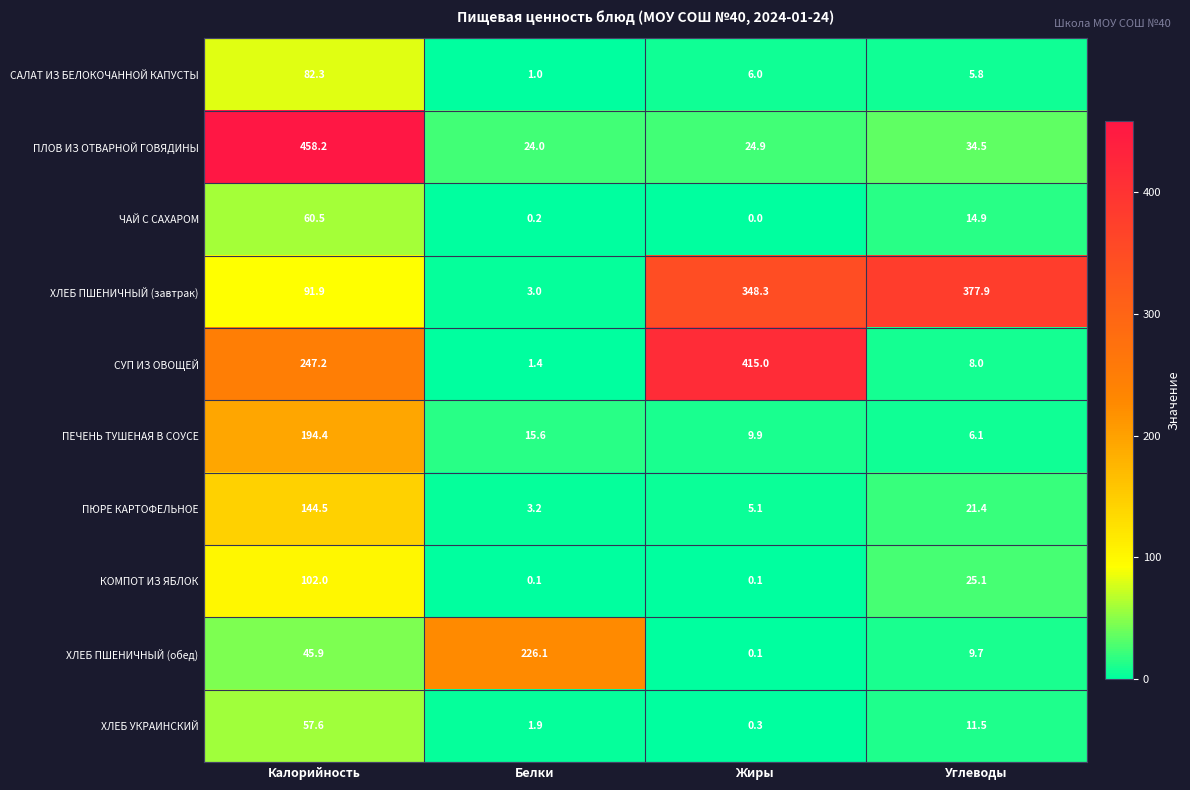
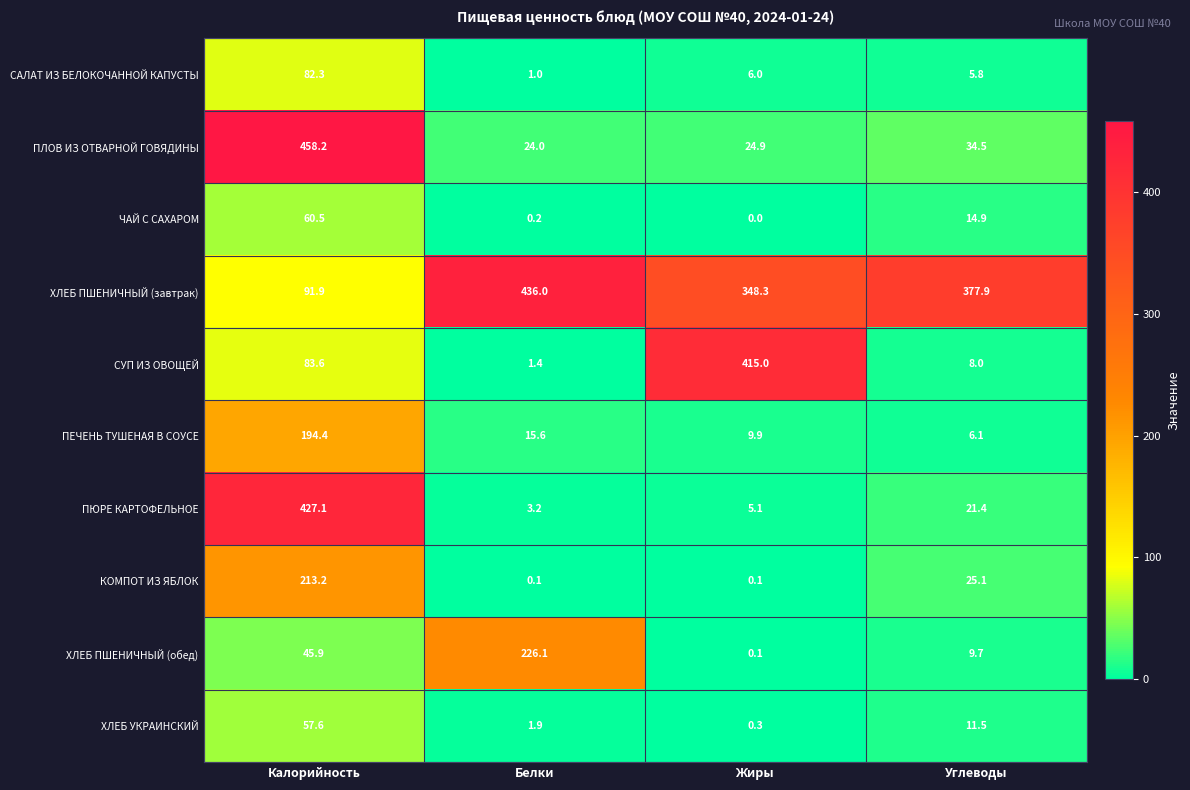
  {
    "САЛАТ ИЗ БЕЛОКОЧАННОЙ КАПУСТЫ": {
      "Калорийность": 82.3,
      "Белки": 1.0,
      "Жиры": 6.0,
      "Углеводы": 5.8
    },
    "ПЛОВ ИЗ ОТВАРНОЙ ГОВЯДИНЫ": {
      "Калорийность": 458.2,
      "Белки": 24.0,
      "Жиры": 24.9,
      "Углеводы": 34.5
    },
    "ЧАЙ С САХАРОМ": {
      "Калорийность": 60.5,
      "Белки": 0.2,
      "Жиры": 0.0,
      "Углеводы": 14.9
    },
    "ХЛЕБ ПШЕНИЧНЫЙ (завтрак)": {
      "Калорийность": 91.9,
-     "Белки": 3.0,
+     "Белки": 436.0,
      "Жиры": 348.3,
      "Углеводы": 377.9
    },
    "СУП ИЗ ОВОЩЕЙ": {
-     "Калорийность": 247.2,
+     "Калорийность": 83.6,
      "Белки": 1.4,
      "Жиры": 415.0,
      "Углеводы": 8.0
    },
    "ПЕЧЕНЬ ТУШЕНАЯ В СОУСЕ": {
      "Калорийность": 194.4,
      "Белки": 15.6,
      "Жиры": 9.9,
      "Углеводы": 6.1
    },
    "ПЮРЕ КАРТОФЕЛЬНОЕ": {
-     "Калорийность": 144.5,
+     "Калорийность": 427.1,
      "Белки": 3.2,
      "Жиры": 5.1,
      "Углеводы": 21.4
    },
    "КОМПОТ ИЗ ЯБЛОК": {
-     "Калорийность": 102.0,
+     "Калорийность": 213.2,
      "Белки": 0.1,
      "Жиры": 0.1,
      "Углеводы": 25.1
    },
    "ХЛЕБ ПШЕНИЧНЫЙ (обед)": {
      "Калорийность": 45.9,
      "Белки": 226.1,
      "Жиры": 0.1,
      "Углеводы": 9.7
    },
    "ХЛЕБ УКРАИНСКИЙ": {
      "Калорийность": 57.6,
      "Белки": 1.9,
      "Жиры": 0.3,
      "Углеводы": 11.5
    }
  }
